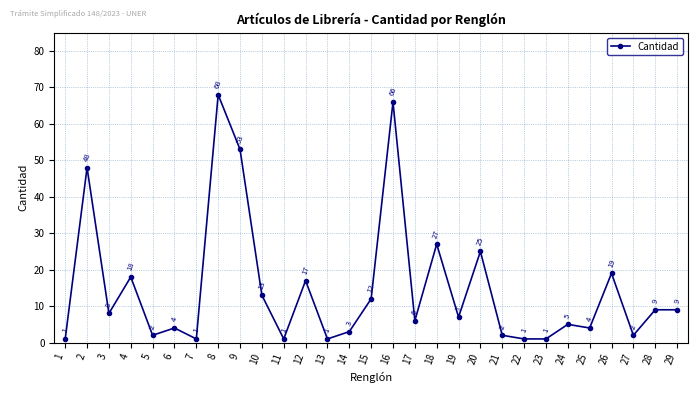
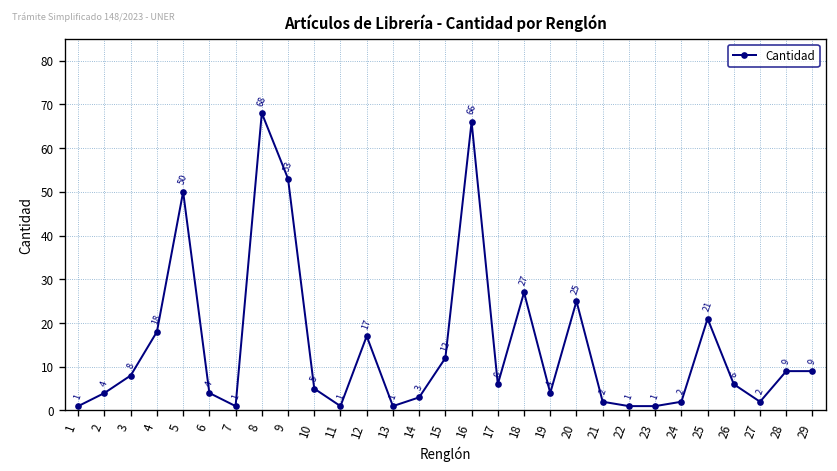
  {
    "1": 1,
-   "2": 48,
+   "2": 4,
    "3": 8,
    "4": 18,
-   "5": 2,
+   "5": 50,
    "6": 4,
    "7": 1,
    "8": 68,
    "9": 53,
-   "10": 13,
+   "10": 5,
    "11": 1,
    "12": 17,
    "13": 1,
    "14": 3,
    "15": 12,
    "16": 66,
    "17": 6,
    "18": 27,
-   "19": 7,
+   "19": 4,
    "20": 25,
    "21": 2,
    "22": 1,
    "23": 1,
-   "24": 5,
-   "25": 4,
-   "26": 19,
+   "24": 2,
+   "25": 21,
+   "26": 6,
    "27": 2,
    "28": 9,
    "29": 9
  }
